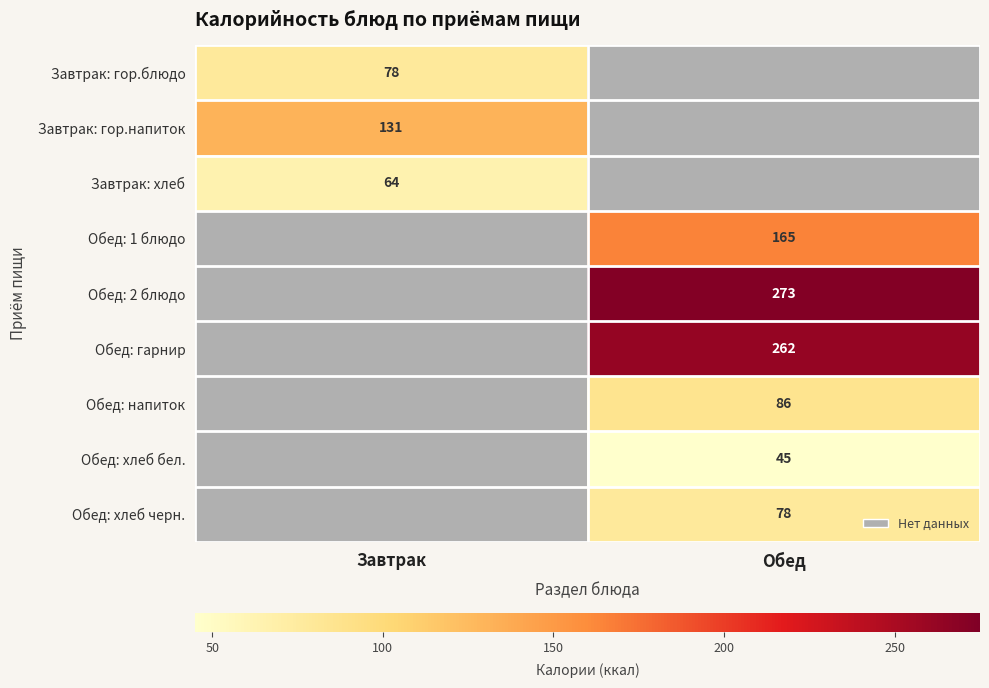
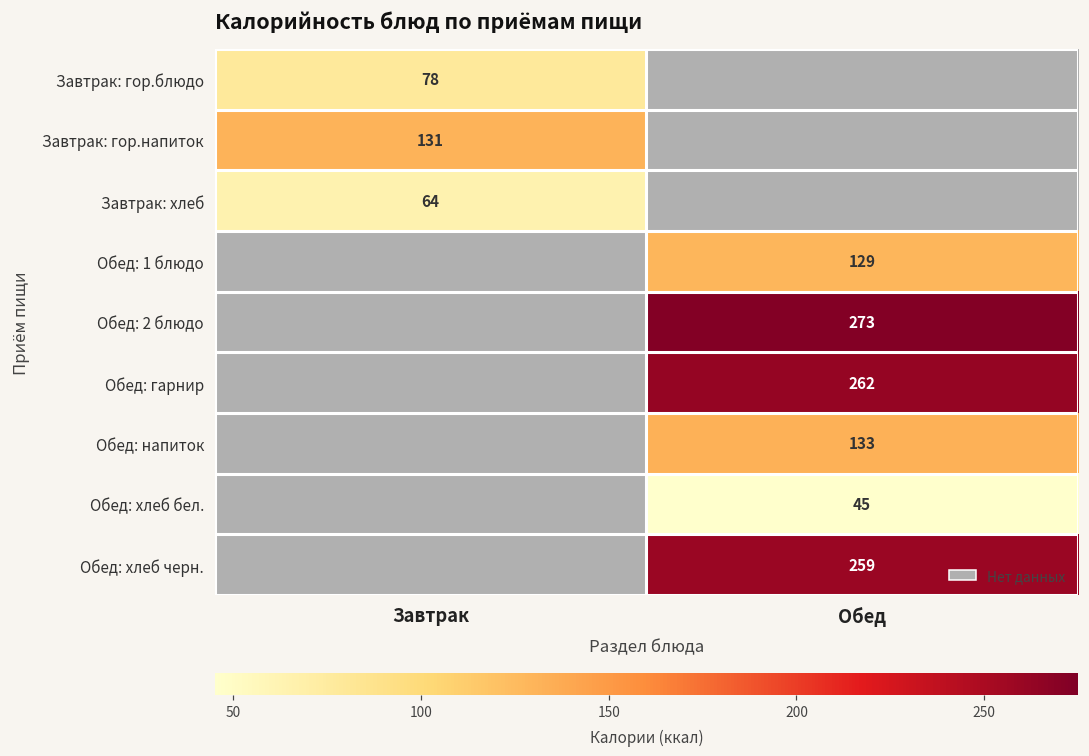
  {
    "Завтрак: гор.блюдо": {
      "Завтрак": 78
    },
    "Завтрак: гор.напиток": {
      "Завтрак": 131
    },
    "Завтрак: хлеб": {
      "Завтрак": 64
    },
    "Обед: 1 блюдо": {
-     "Обед": 165
+     "Обед": 129
    },
    "Обед: 2 блюдо": {
      "Обед": 273
    },
    "Обед: гарнир": {
      "Обед": 262
    },
    "Обед: напиток": {
-     "Обед": 86
+     "Обед": 133
    },
    "Обед: хлеб бел.": {
      "Обед": 45
    },
    "Обед: хлеб черн.": {
-     "Обед": 78
+     "Обед": 259
    }
  }
